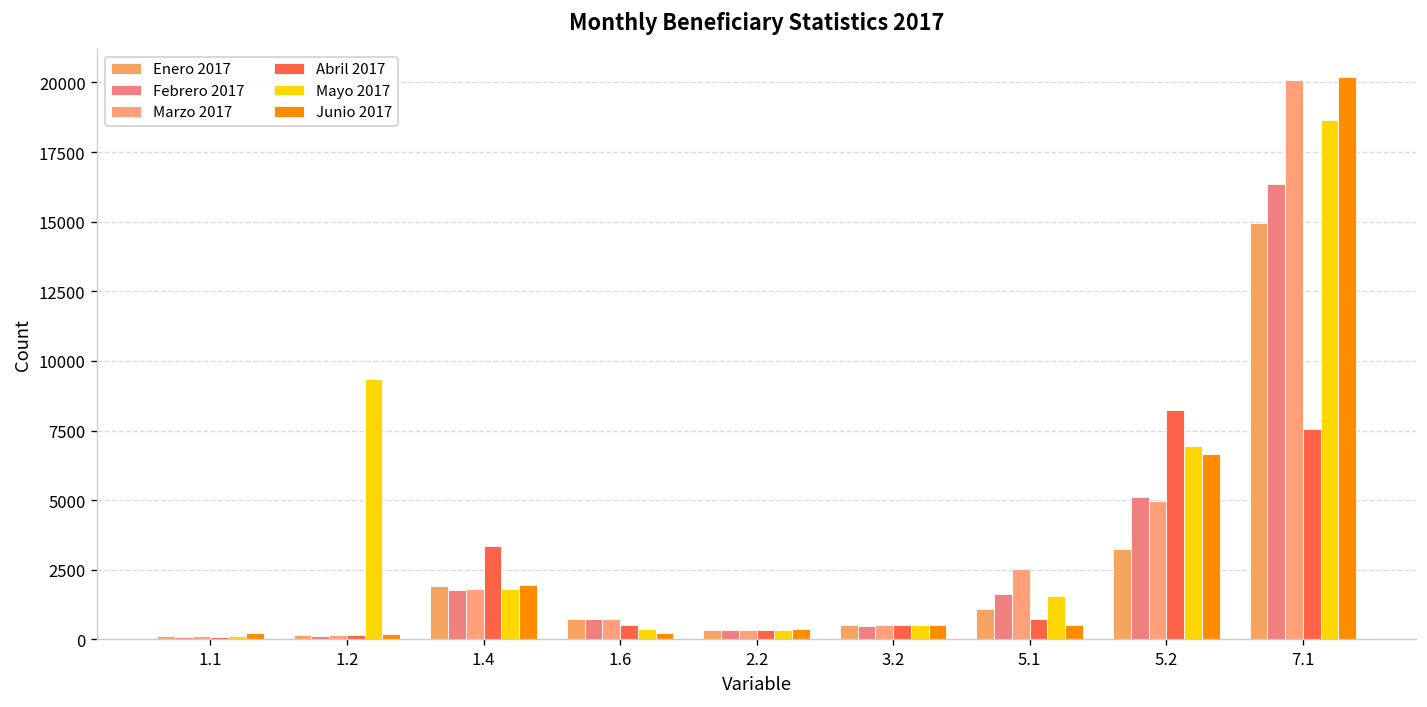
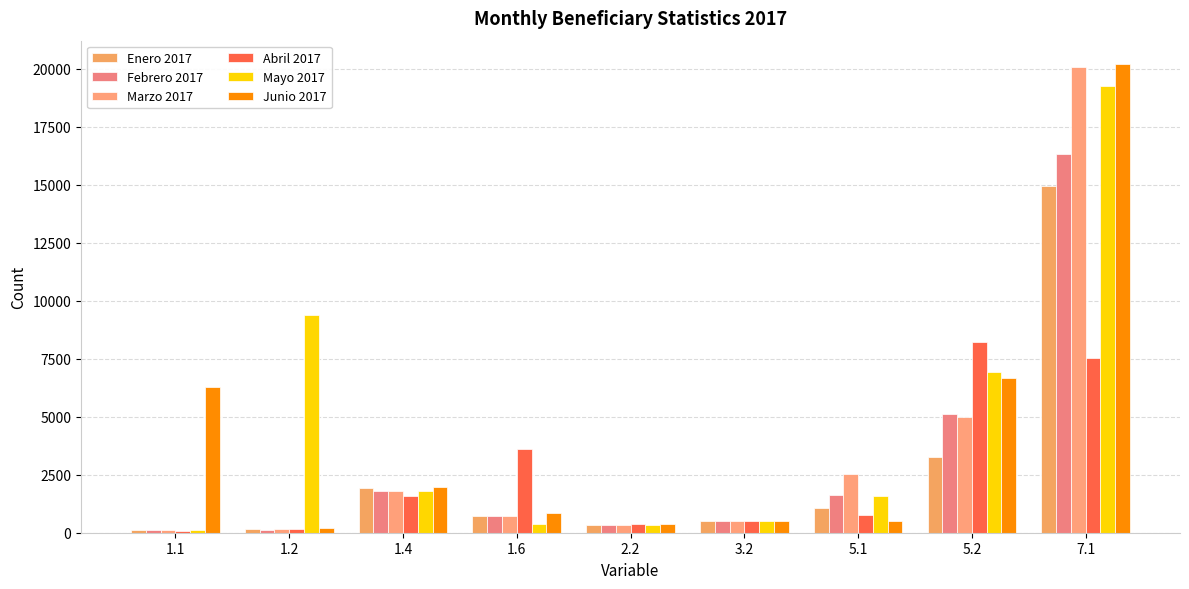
  {
    "Abril 2017": {
      "1.2": 100,
-     "1.4": 3400,
-     "1.6": 500,
+     "1.4": 1600,
+     "1.6": 3600,
      "2.2": 400,
      "3.2": 500,
      "5.1": 700,
      "5.2": 8200,
      "7.1": 7500
    },
    "Mayo 2017": {
      "1.1": 100,
      "1.2": 9400,
      "1.4": 1800,
      "1.6": 400,
      "2.2": 400,
      "3.2": 500,
      "5.1": 1600,
      "5.2": 6900,
-     "7.1": 18600
+     "7.1": 19200
    },
    "Junio 2017": {
-     "1.1": 200,
+     "1.1": 6300,
      "1.2": 200,
      "1.4": 2000,
-     "1.6": 200,
+     "1.6": 800,
      "2.2": 400,
      "3.2": 500,
      "5.1": 500,
      "5.2": 6700,
      "7.1": 20200
    }
  }
